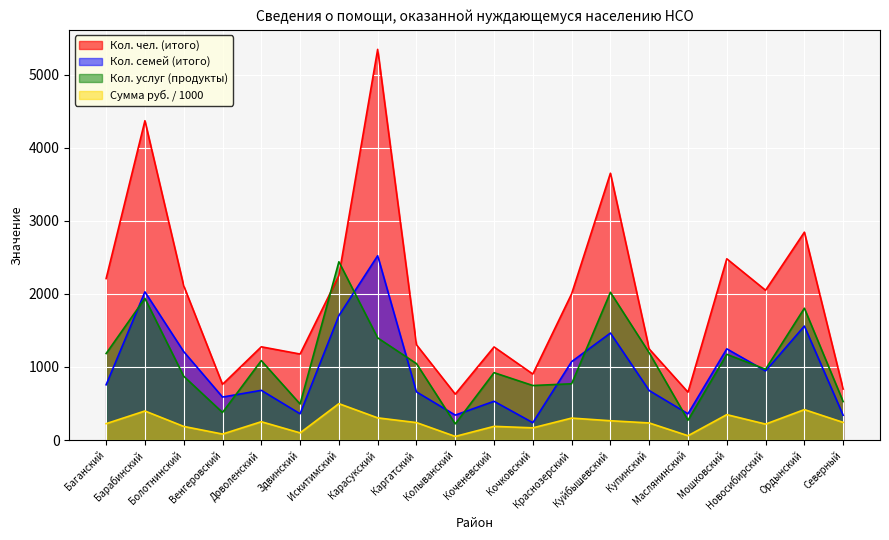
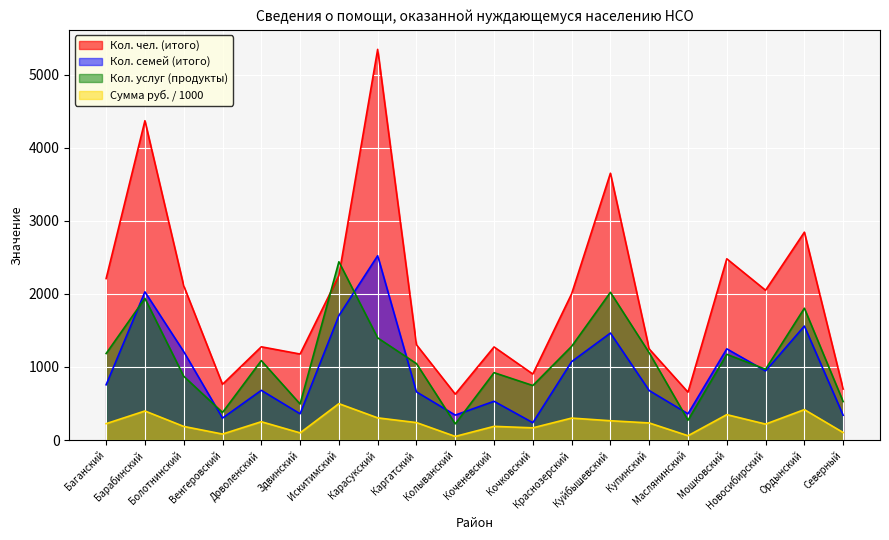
  {
    "Кол. чел. (итого)": {
      "Баганский": 2200,
      "Барабинский": 4400,
      "Болотнинский": 2100,
      "Венгеровский": 800,
      "Доволенский": 1300,
      "Здвинский": 1200,
      "Искитимский": 2300,
      "Карасукский": 5300,
      "Каргатский": 1300,
      "Колыванский": 600,
      "Коченевский": 1300,
      "Кочковский": 900,
      "Краснозерский": 2000,
      "Куйбышевский": 3700,
      "Купинский": 1200,
      "Маслянинский": 700,
      "Мошковский": 2500,
      "Новосибирский": 2100,
      "Ордынский": 2800,
      "Северный": 700
    },
    "Кол. семей (итого)": {
      "Баганский": 800,
      "Барабинский": 2000,
      "Болотнинский": 1200,
-     "Венгеровский": 600,
+     "Венгеровский": 300,
      "Доволенский": 700,
      "Здвинский": 400,
      "Искитимский": 1700,
      "Карасукский": 2500,
      "Каргатский": 700,
      "Колыванский": 300,
      "Коченевский": 500,
      "Кочковский": 200,
      "Краснозерский": 1100,
      "Куйбышевский": 1500,
      "Купинский": 700,
      "Маслянинский": 400,
      "Мошковский": 1200,
      "Ордынский": 1600,
      "Северный": 300
    },
    "Кол. услуг (продукты)": {
      "Баганский": 1200,
      "Барабинский": 1900,
      "Болотнинский": 900,
      "Венгеровский": 400,
      "Доволенский": 1100,
      "Здвинский": 500,
      "Искитимский": 2400,
      "Карасукский": 1400,
      "Каргатский": 1000,
      "Колыванский": 200,
      "Коченевский": 900,
      "Кочковский": 700,
-     "Краснозерский": 800,
+     "Краснозерский": 1300,
      "Куйбышевский": 2000,
      "Купинский": 1200,
      "Маслянинский": 300,
      "Мошковский": 1200,
      "Ордынский": 1800,
      "Северный": 500
    },
    "Сумма руб. / 1000": {
      "Баганский": 200,
      "Барабинский": 400,
      "Болотнинский": 200,
      "Венгеровский": 100,
      "Доволенский": 300,
      "Здвинский": 100,
      "Искитимский": 500,
      "Карасукский": 300,
      "Каргатский": 200,
      "Колыванский": 0,
      "Коченевский": 200,
      "Кочковский": 200,
      "Краснозерский": 300,
      "Куйбышевский": 300,
      "Купинский": 200,
      "Маслянинский": 100,
      "Мошковский": 300,
      "Новосибирский": 200,
      "Ордынский": 400,
-     "Северный": 200
+     "Северный": 100
    }
  }
